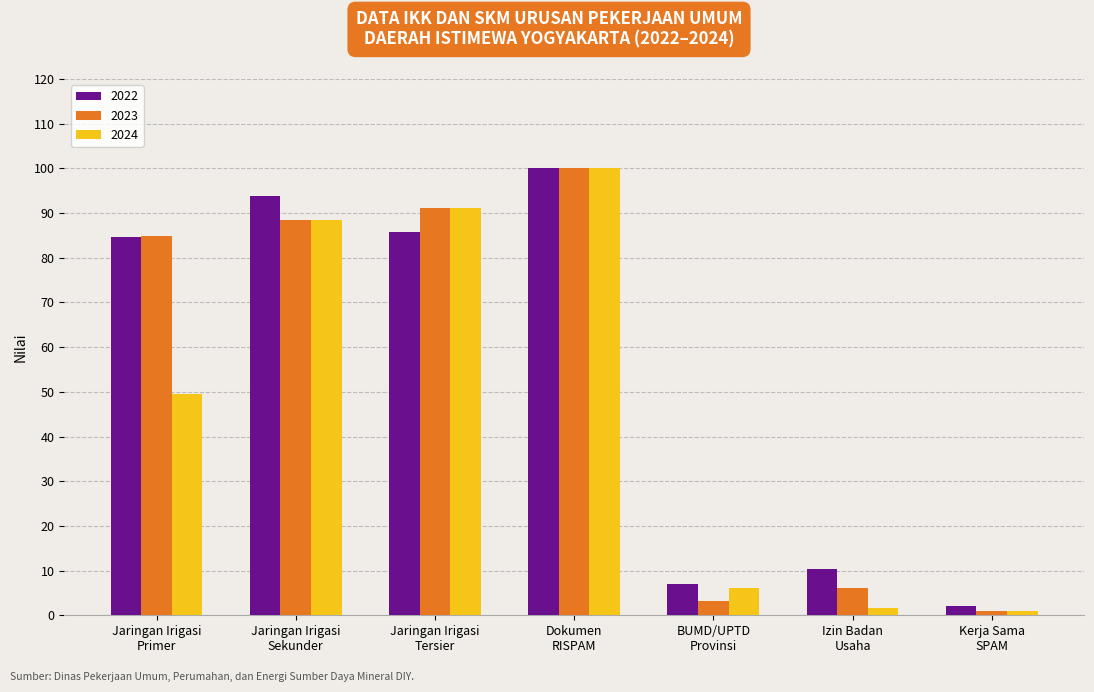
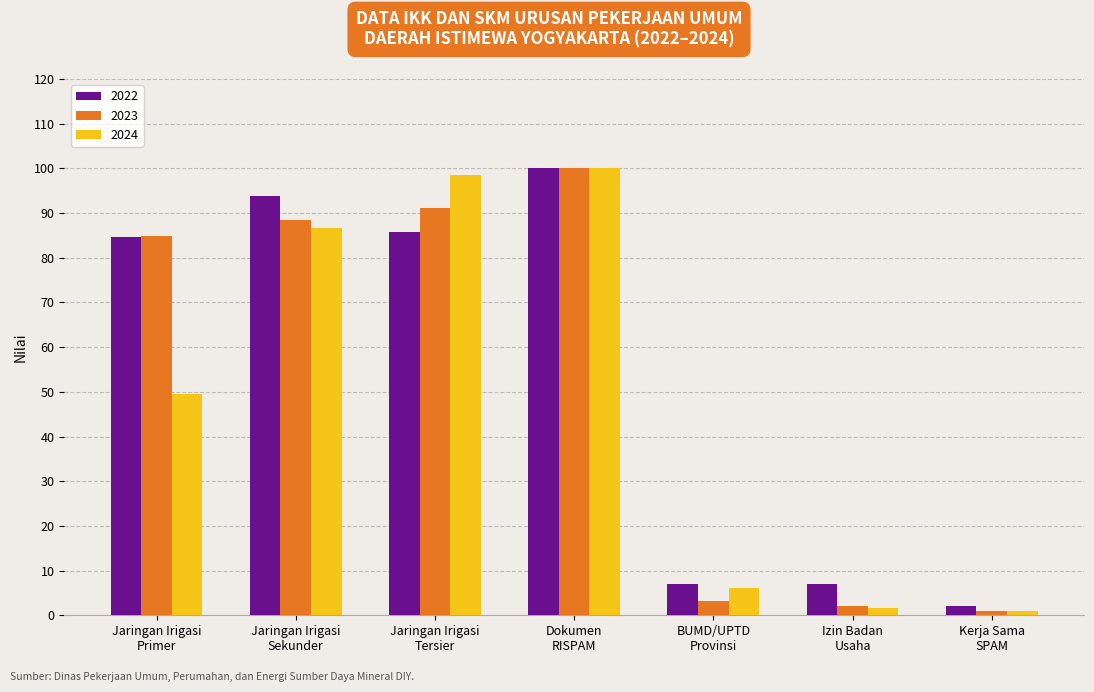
  {
    "2022": {
      "Jaringan Irigasi Primer": 85,
      "Jaringan Irigasi Sekunder": 94,
      "Jaringan Irigasi Tersier": 86,
      "Dokumen RISPAM": 100,
      "BUMD/UPTD Provinsi": 7,
-     "Izin Badan Usaha": 10,
+     "Izin Badan Usaha": 7,
      "Kerja Sama SPAM": 2
    },
    "2023": {
      "Jaringan Irigasi Primer": 85,
      "Jaringan Irigasi Sekunder": 88,
      "Jaringan Irigasi Tersier": 91,
      "Dokumen RISPAM": 100,
      "BUMD/UPTD Provinsi": 3,
-     "Izin Badan Usaha": 6,
+     "Izin Badan Usaha": 2,
      "Kerja Sama SPAM": 1
    },
    "2024": {
      "Jaringan Irigasi Primer": 49,
-     "Jaringan Irigasi Sekunder": 88,
-     "Jaringan Irigasi Tersier": 91,
+     "Jaringan Irigasi Sekunder": 87,
+     "Jaringan Irigasi Tersier": 98,
      "Dokumen RISPAM": 100,
      "BUMD/UPTD Provinsi": 6,
      "Izin Badan Usaha": 2,
      "Kerja Sama SPAM": 1
    }
  }
